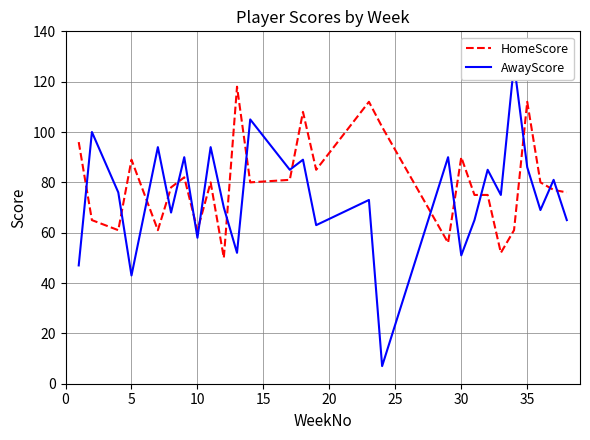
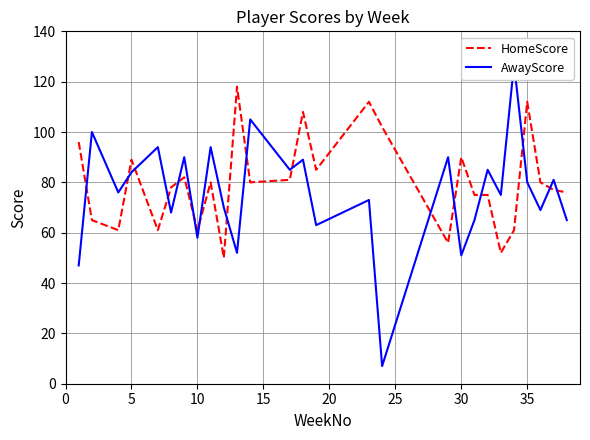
  {
    "HomeScore": {
      "5": 89,
      "10": 61,
      "30": 90,
      "35": 112
    },
    "AwayScore": {
-     "5": 43,
+     "5": 84,
      "10": 58,
      "30": 51,
-     "35": 86
+     "35": 80
    }
  }
